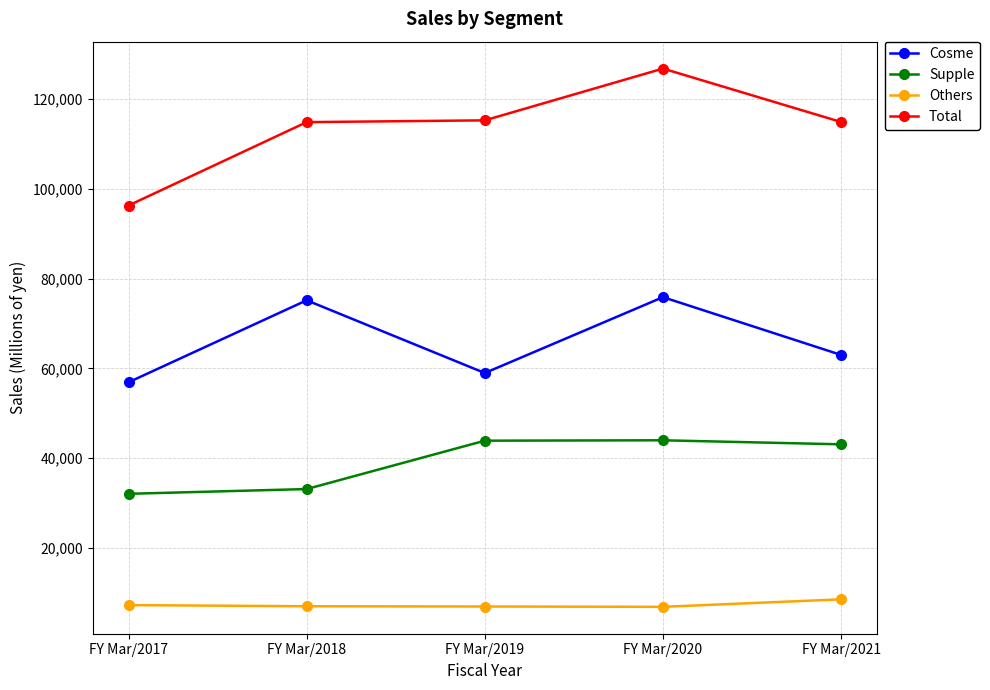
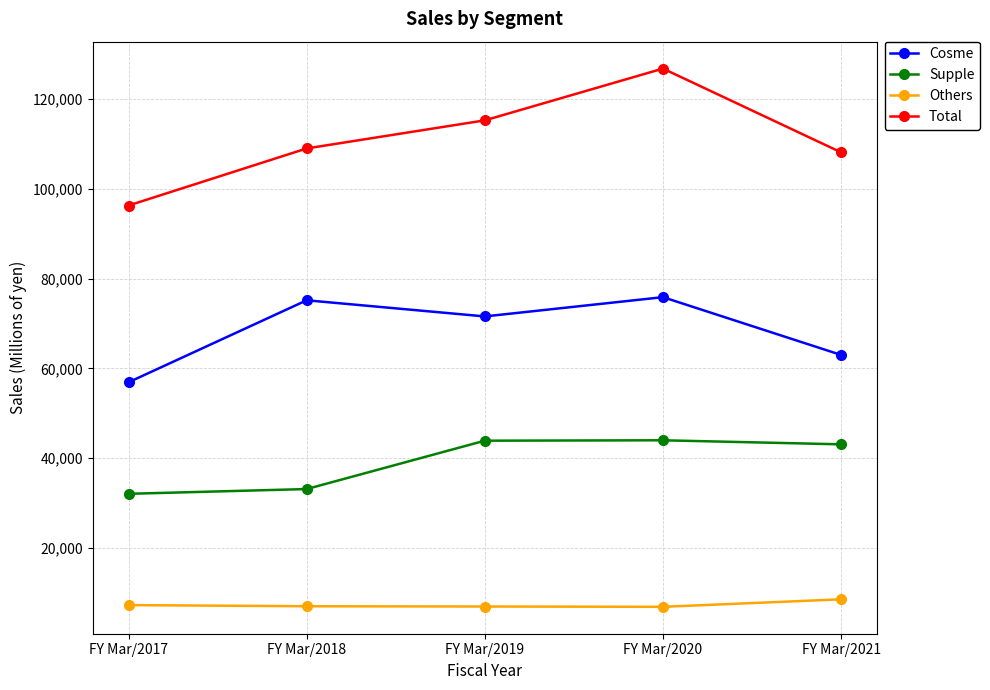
  {
    "Cosme": {
      "FY Mar/2017": "57,000",
      "FY Mar/2018": "75,000",
-     "FY Mar/2019": "59,000",
+     "FY Mar/2019": "72,000",
      "FY Mar/2020": "76,000",
      "FY Mar/2021": "63,000"
    },
    "Supple": {
      "FY Mar/2017": "32,000",
      "FY Mar/2018": "33,000",
      "FY Mar/2019": "44,000",
      "FY Mar/2020": "44,000",
      "FY Mar/2021": "43,000"
    },
    "Others": {
      "FY Mar/2017": "7,000",
      "FY Mar/2018": "7,000",
      "FY Mar/2019": "7,000",
      "FY Mar/2020": "7,000",
      "FY Mar/2021": "9,000"
    },
    "Total": {
      "FY Mar/2017": "96,000",
-     "FY Mar/2018": "115,000",
+     "FY Mar/2018": "109,000",
      "FY Mar/2019": "115,000",
      "FY Mar/2020": "127,000",
-     "FY Mar/2021": "115,000"
+     "FY Mar/2021": "108,000"
    }
  }
